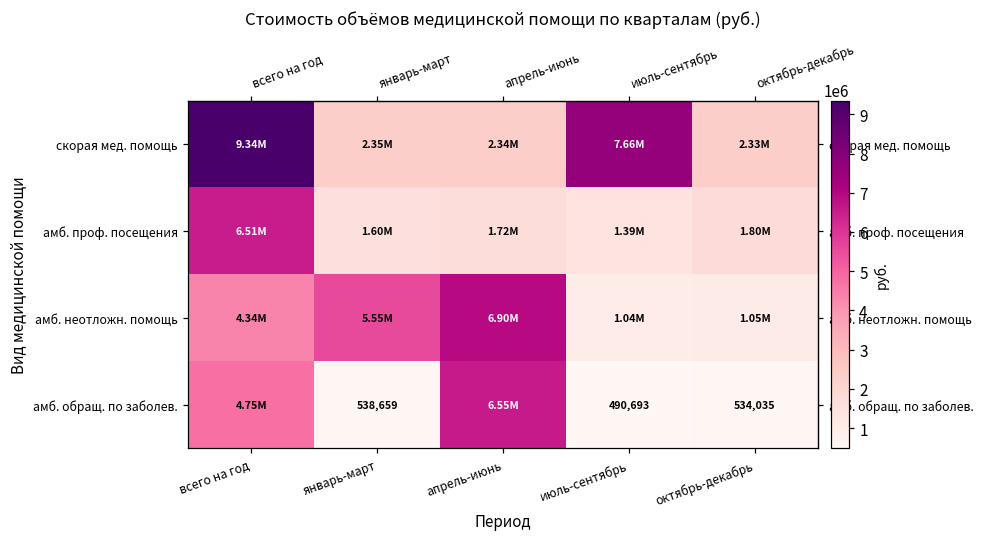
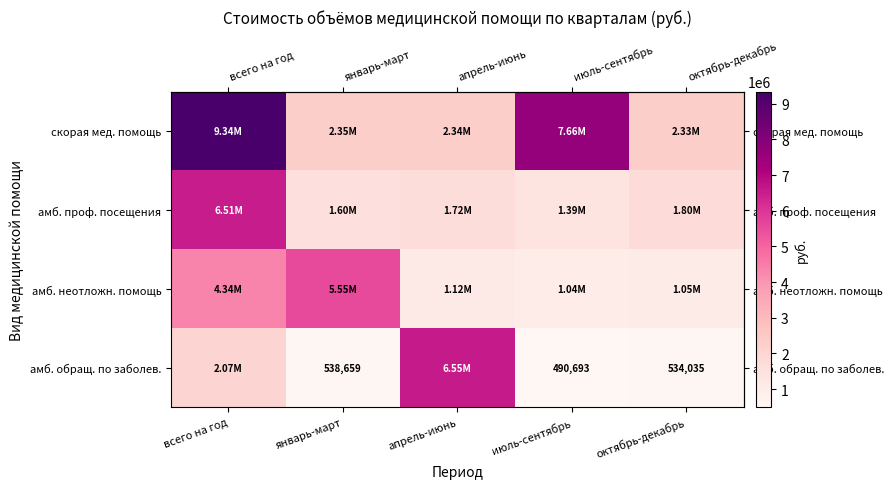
  {
    "скорая мед. помощь": {
      "всего на год": "9.34M",
      "январь-март": "2.35M",
      "апрель-июнь": "2.34M",
      "июль-сентябрь": "7.66M",
      "октябрь-декабрь": "2.33M"
    },
    "амб. проф. посещения": {
      "всего на год": "6.51M",
      "январь-март": "1.60M",
      "апрель-июнь": "1.72M",
      "июль-сентябрь": "1.39M",
      "октябрь-декабрь": "1.80M"
    },
    "амб. неотложн. помощь": {
      "всего на год": "4.34M",
      "январь-март": "5.55M",
-     "апрель-июнь": "6.90M",
+     "апрель-июнь": "1.12M",
      "июль-сентябрь": "1.04M",
      "октябрь-декабрь": "1.05M"
    },
    "амб. обращ. по заболев.": {
-     "всего на год": "4.75M",
+     "всего на год": "2.07M",
      "январь-март": "538,659",
      "апрель-июнь": "6.55M",
      "июль-сентябрь": "490,693",
      "октябрь-декабрь": "534,035"
    }
  }
